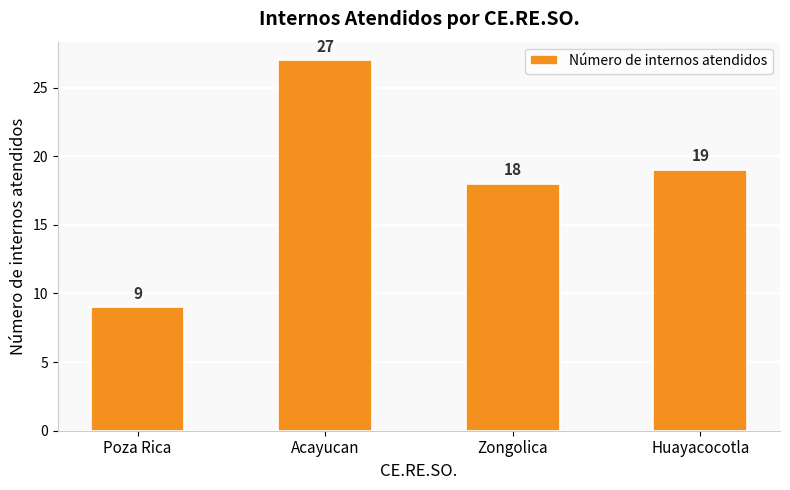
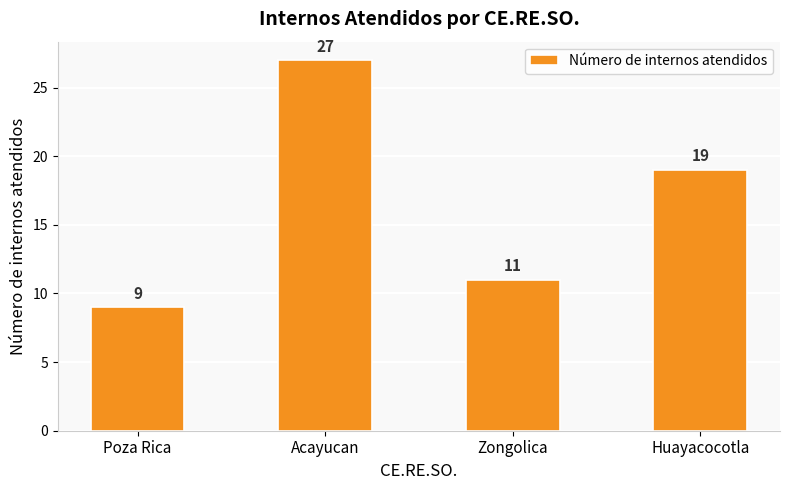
  {
    "Poza Rica": 9,
    "Acayucan": 27,
-   "Zongolica": 18,
+   "Zongolica": 11,
    "Huayacocotla": 19
  }
